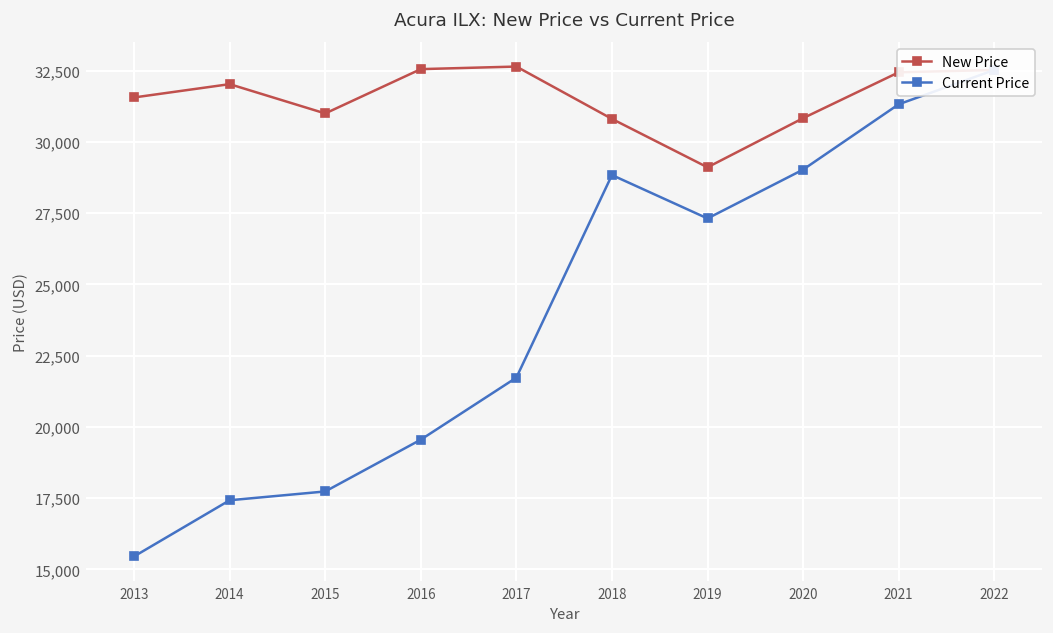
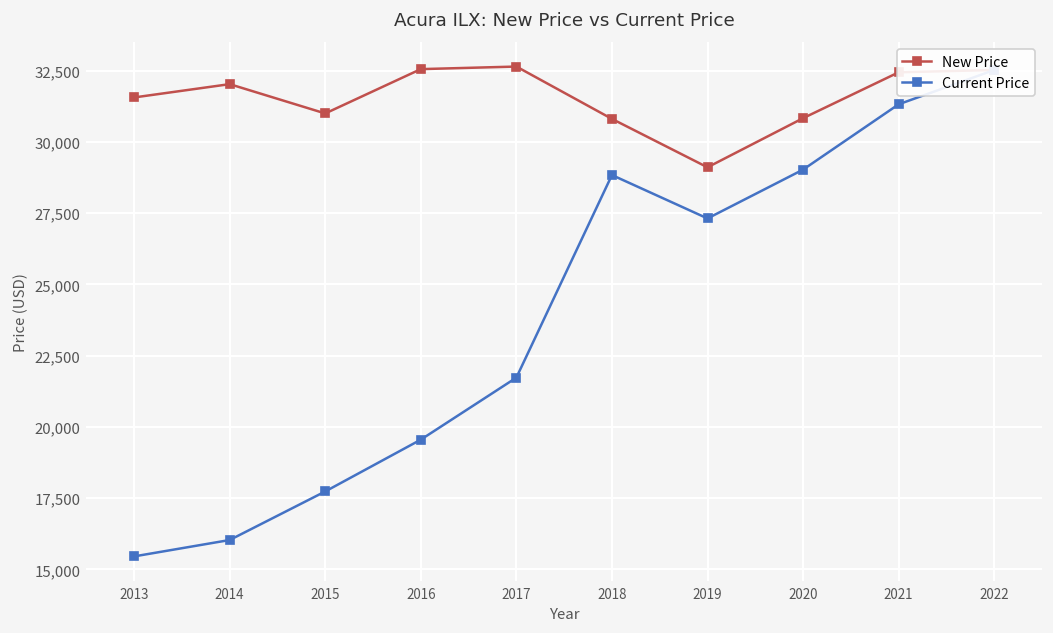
  {
    "New Price": {
      "2013": "31,600",
      "2014": "32,000",
      "2015": "31,000",
      "2016": "32,600",
      "2017": "32,600",
      "2018": "30,800",
      "2019": "29,100",
      "2020": "30,800"
    },
    "Current Price": {
      "2013": "15,500",
-     "2014": "17,400",
+     "2014": "16,000",
      "2015": "17,700",
      "2016": "19,600",
      "2017": "21,700",
      "2018": "28,800",
      "2019": "27,300",
      "2020": "29,000",
      "2021": "31,300"
    }
  }
